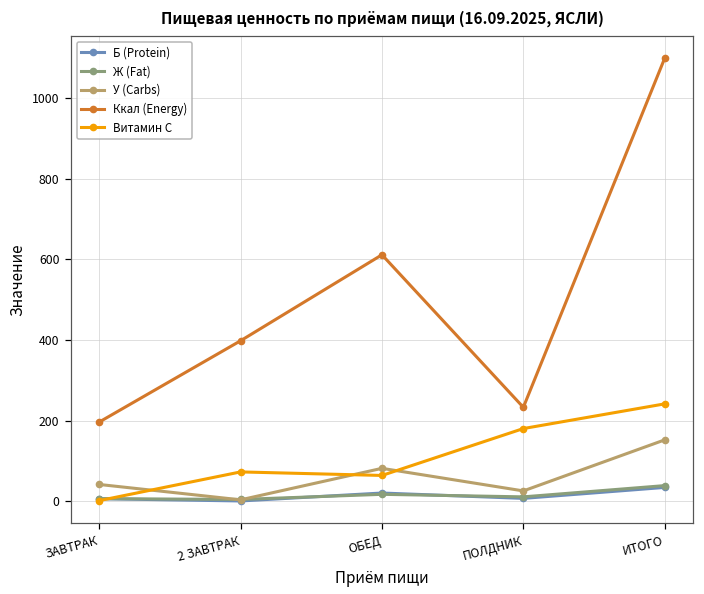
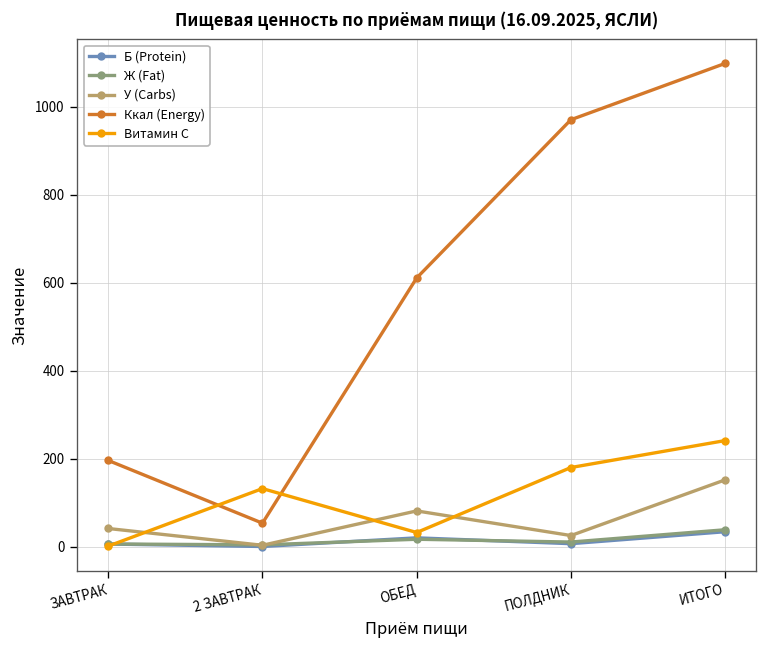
  {
    "Ккал (Energy)": {
      "ЗАВТРАК": 200,
-     "2 ЗАВТРАК": 400,
+     "2 ЗАВТРАК": 50,
      "ОБЕД": 610,
-     "ПОЛДНИК": 230,
+     "ПОЛДНИК": 970,
      "ИТОГО": 1100
    },
    "Витамин С": {
-     "2 ЗАВТРАК": 70,
-     "ОБЕД": 60,
+     "2 ЗАВТРАК": 130,
+     "ОБЕД": 30,
      "ПОЛДНИК": 180,
      "ИТОГО": 240
    }
  }
